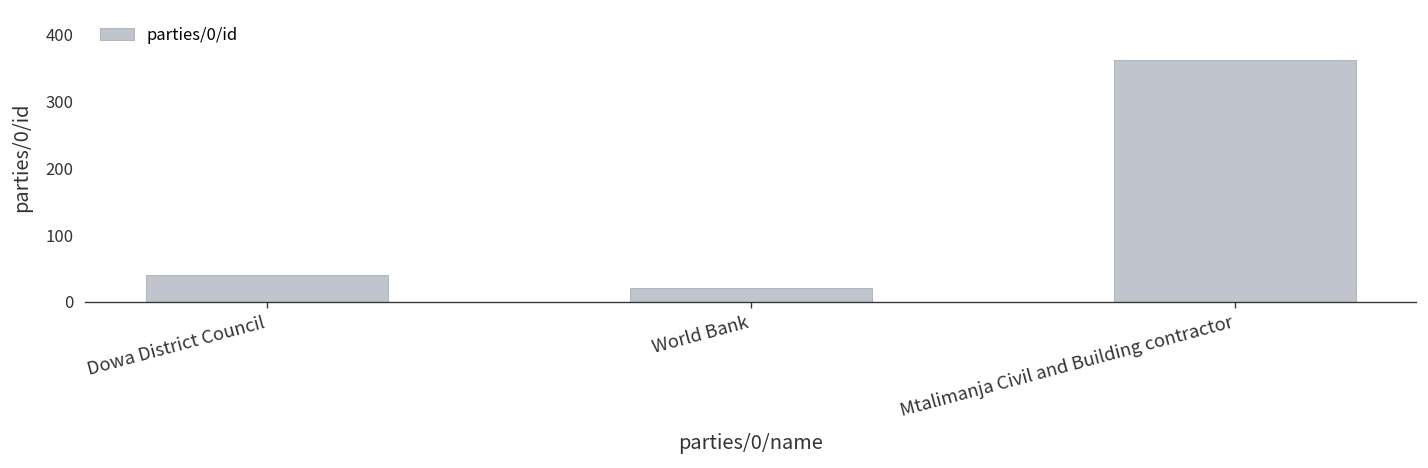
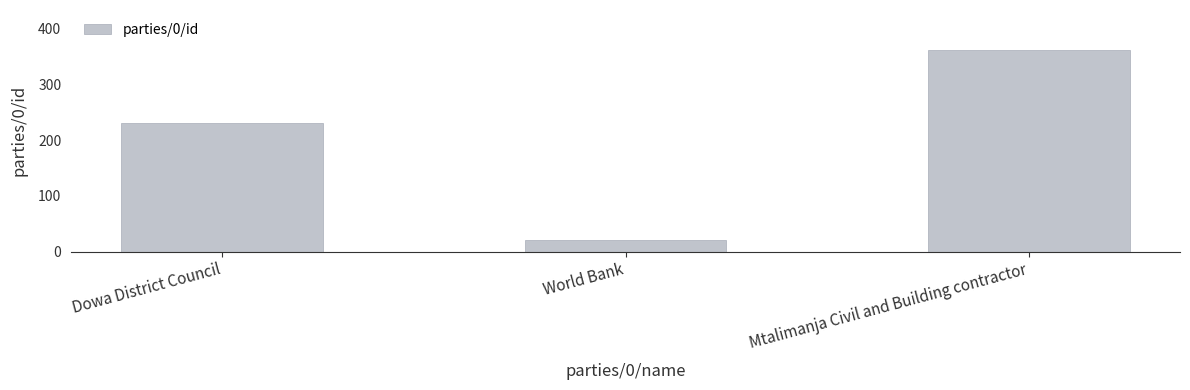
  {
-   "Dowa District Council": 40,
+   "Dowa District Council": 230,
    "World Bank": 20,
    "Mtalimanja Civil and Building contractor": 360
  }
